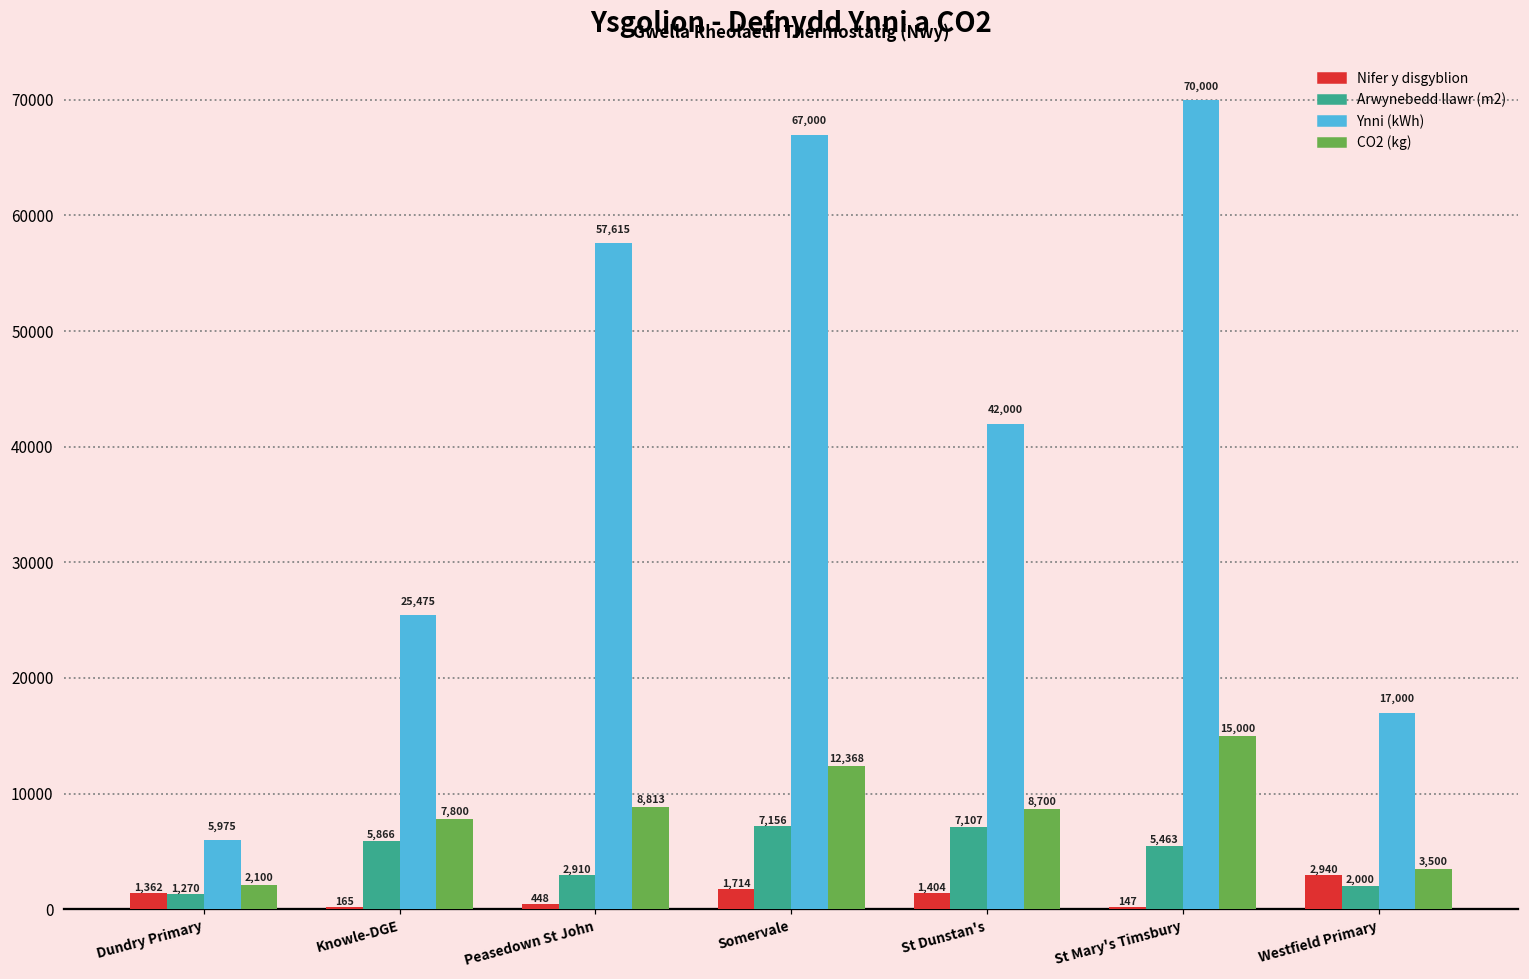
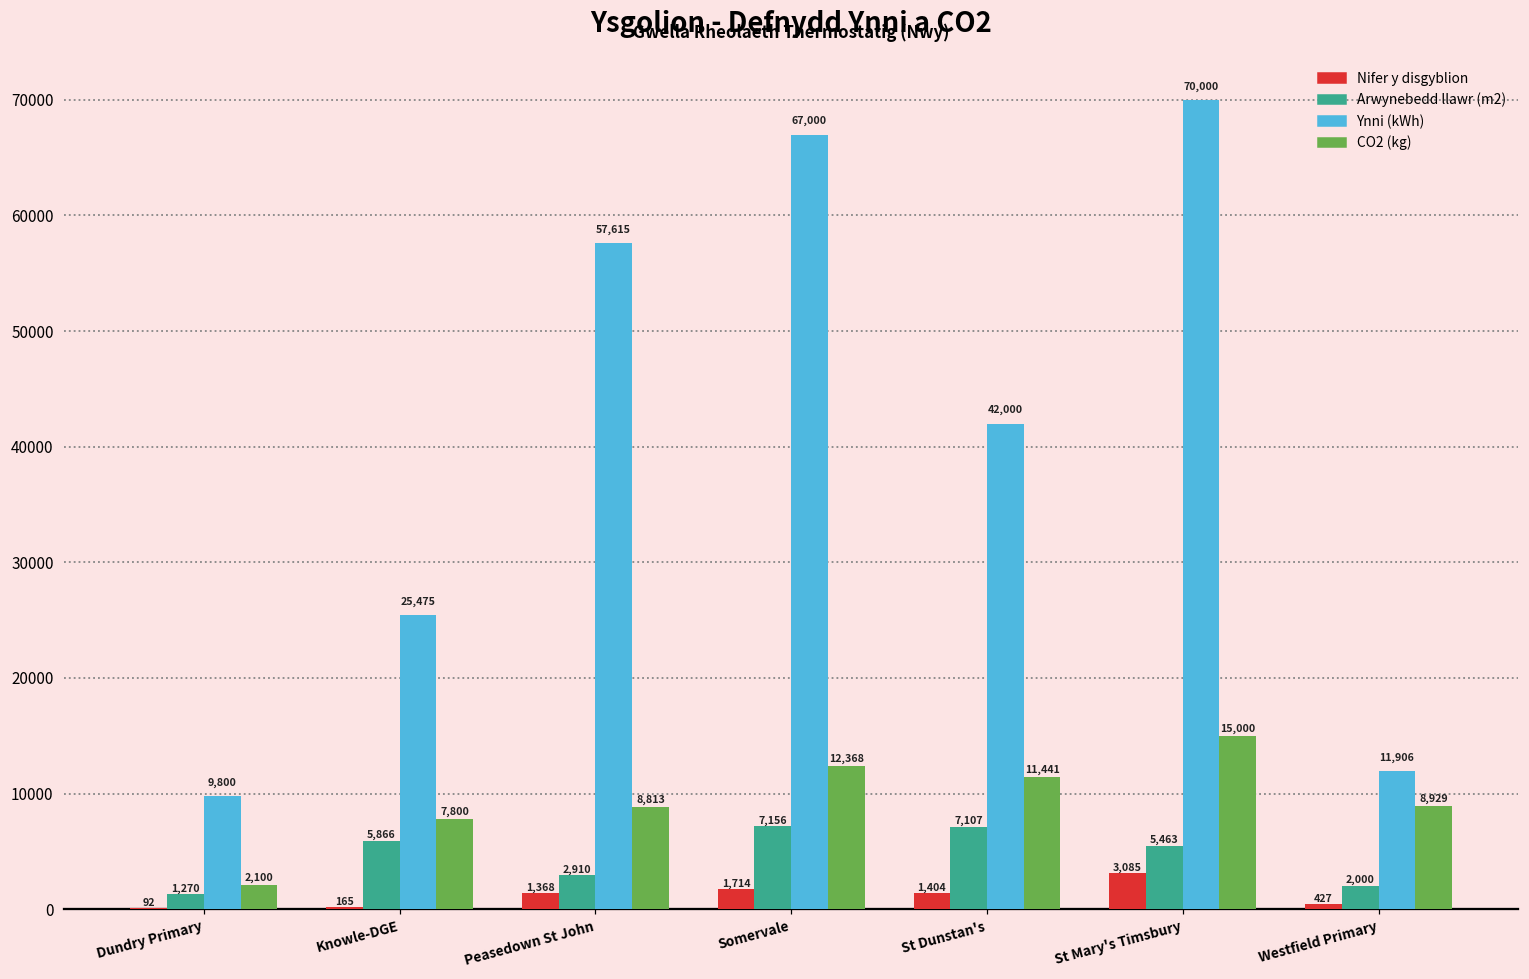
  {
    "Nifer y disgyblion": {
-     "Dundry Primary": "1,362",
+     "Dundry Primary": "92",
      "Knowle-DGE": "165",
-     "Peasedown St John": "448",
+     "Peasedown St John": "1,368",
      "Somervale": "1,714",
      "St Dunstan's": "1,404",
-     "St Mary's Timsbury": "147",
-     "Westfield Primary": "2,940"
+     "St Mary's Timsbury": "3,085",
+     "Westfield Primary": "427"
    },
    "Arwynebedd llawr (m2)": {
      "Dundry Primary": "1,270",
      "Knowle-DGE": "5,866",
      "Peasedown St John": "2,910",
      "Somervale": "7,156",
      "St Dunstan's": "7,107",
      "St Mary's Timsbury": "5,463",
      "Westfield Primary": "2,000"
    },
    "Ynni (kWh)": {
-     "Dundry Primary": "5,975",
+     "Dundry Primary": "9,800",
      "Knowle-DGE": "25,475",
      "Peasedown St John": "57,615",
      "Somervale": "67,000",
      "St Dunstan's": "42,000",
      "St Mary's Timsbury": "70,000",
-     "Westfield Primary": "17,000"
+     "Westfield Primary": "11,906"
    },
    "CO2 (kg)": {
      "Dundry Primary": "2,100",
      "Knowle-DGE": "7,800",
      "Peasedown St John": "8,813",
      "Somervale": "12,368",
-     "St Dunstan's": "8,700",
+     "St Dunstan's": "11,441",
      "St Mary's Timsbury": "15,000",
-     "Westfield Primary": "3,500"
+     "Westfield Primary": "8,929"
    }
  }
